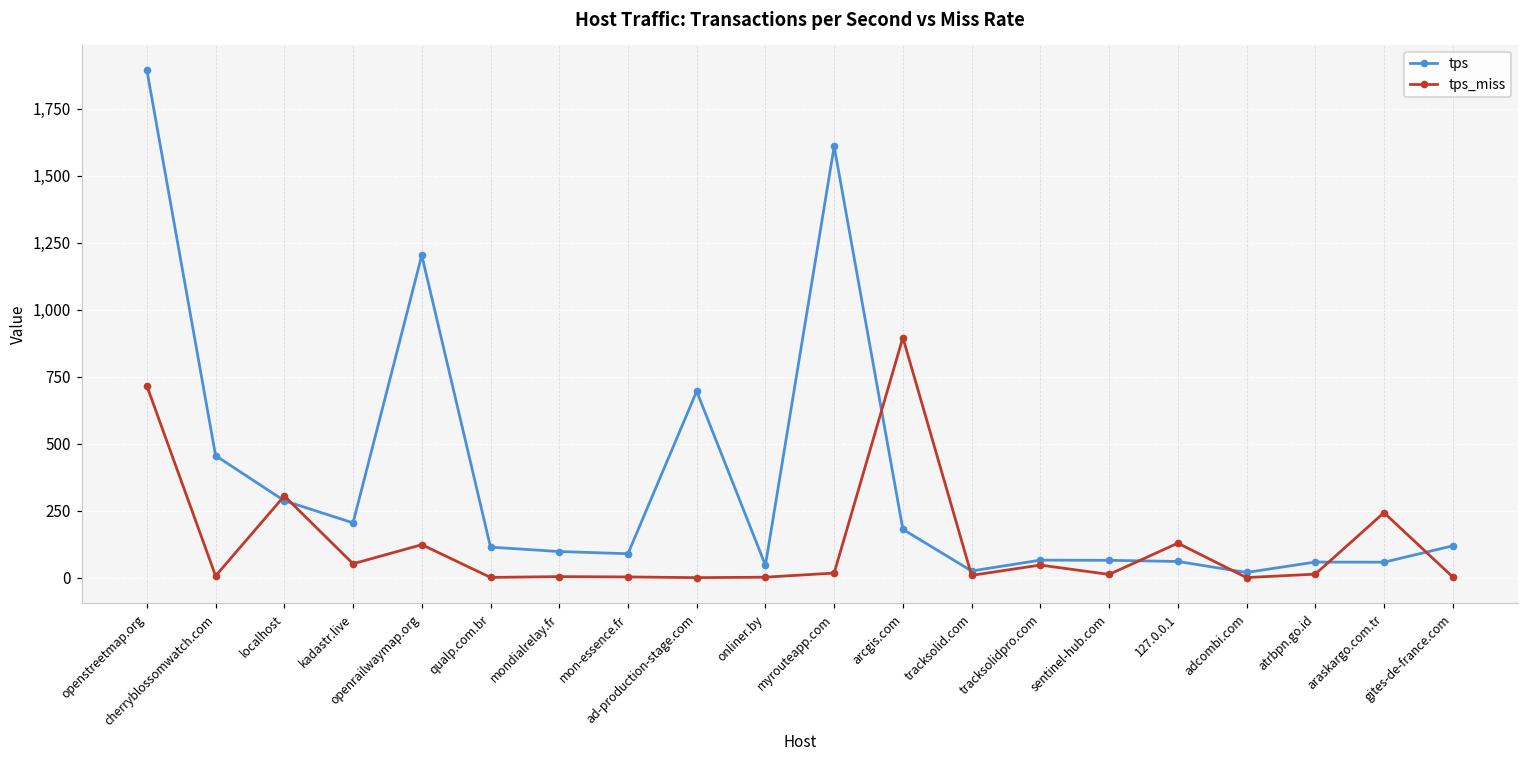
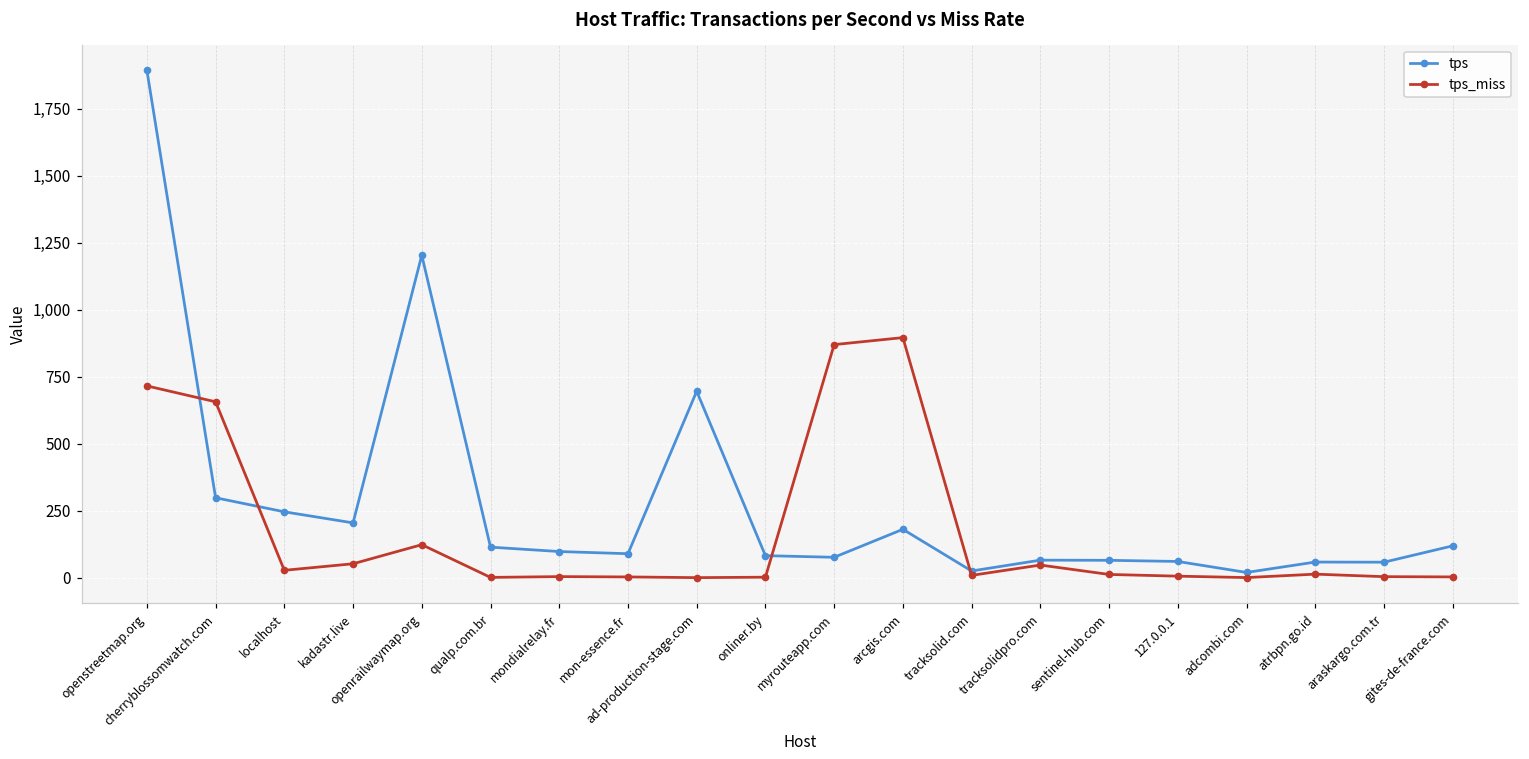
  {
    "tps": {
      "openstreetmap.org": "1,890",
-     "cherryblossomwatch.com": "460",
-     "localhost": "290",
+     "cherryblossomwatch.com": "300",
+     "localhost": "250",
      "kadastr.live": "200",
      "openrailwaymap.org": "1,200",
      "qualp.com.br": "110",
      "mondialrelay.fr": "100",
      "mon-essence.fr": "90",
      "ad-production-stage.com": "700",
-     "onliner.by": "50",
-     "myrouteapp.com": "1,610",
+     "onliner.by": "80",
+     "myrouteapp.com": "80",
      "arcgis.com": "180",
      "tracksolid.com": "20",
      "tracksolidpro.com": "70",
      "sentinel-hub.com": "60",
      "127.0.0.1": "60",
      "adcombi.com": "20",
      "atrbpn.go.id": "60",
      "araskargo.com.tr": "60",
      "gites-de-france.com": "120"
    },
    "tps_miss": {
      "openstreetmap.org": "720",
-     "cherryblossomwatch.com": "10",
-     "localhost": "300",
+     "cherryblossomwatch.com": "660",
+     "localhost": "30",
      "kadastr.live": "50",
      "openrailwaymap.org": "120",
      "qualp.com.br": "0",
      "mondialrelay.fr": "0",
      "mon-essence.fr": "0",
      "ad-production-stage.com": "0",
      "onliner.by": "0",
-     "myrouteapp.com": "20",
+     "myrouteapp.com": "870",
      "arcgis.com": "900",
      "tracksolid.com": "10",
      "tracksolidpro.com": "50",
      "sentinel-hub.com": "10",
-     "127.0.0.1": "130",
+     "127.0.0.1": "10",
      "adcombi.com": "0",
      "atrbpn.go.id": "10",
-     "araskargo.com.tr": "240",
+     "araskargo.com.tr": "0",
      "gites-de-france.com": "0"
    }
  }
